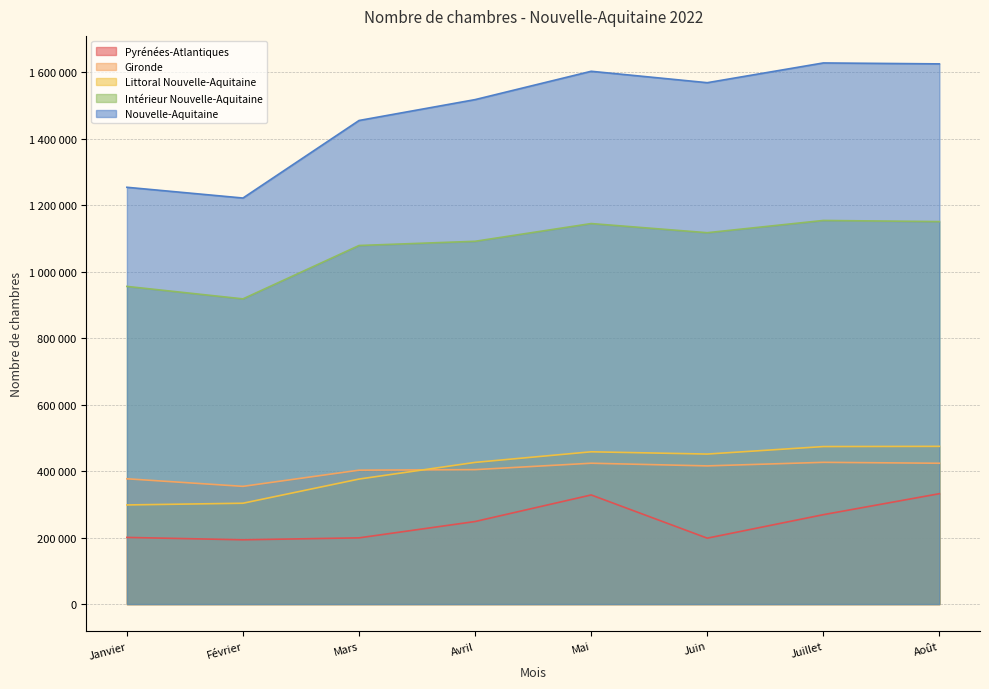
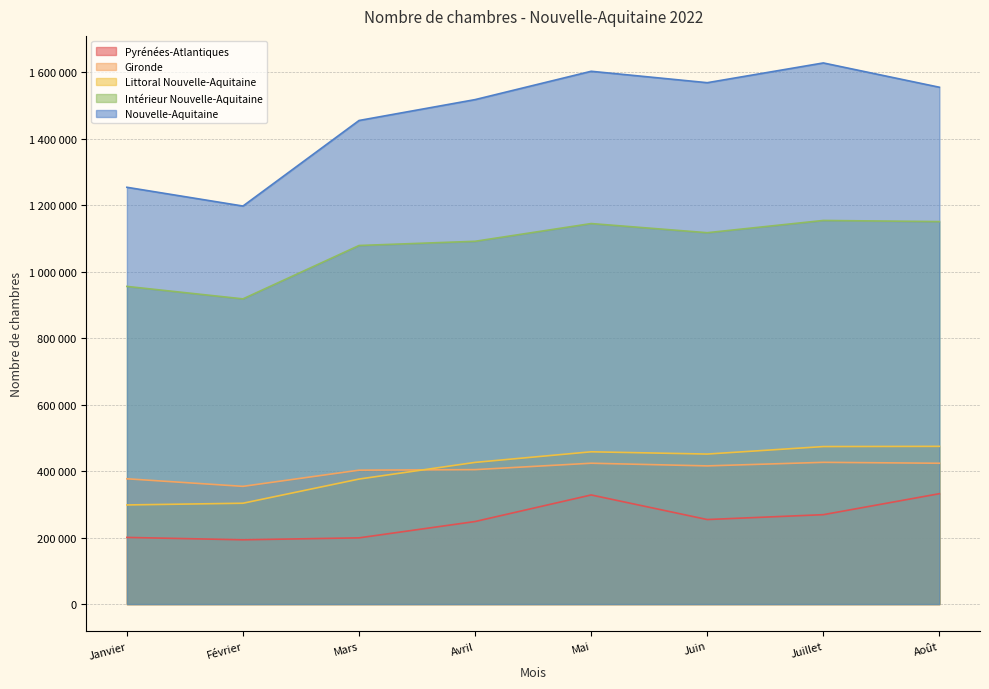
  {
    "Pyrénées-Atlantiques": {
      "Janvier": 200000,
      "Février": 190000,
      "Mars": 200000,
      "Avril": 250000,
      "Mai": 330000,
-     "Juin": 200000,
+     "Juin": 250000,
      "Juillet": 270000,
      "Août": 330000
    },
    "Intérieur Nouvelle-Aquitaine": {
      "Janvier": 960000,
      "Février": 920000,
      "Mars": 1080000,
      "Avril": 1090000,
      "Mai": 1140000,
      "Juin": 1120000,
      "Juillet": 1150000,
      "Août": 1150000
    },
    "Nouvelle-Aquitaine": {
      "Janvier": 1250000,
-     "Février": 1220000,
+     "Février": 1200000,
      "Mars": 1450000,
      "Avril": 1520000,
      "Mai": 1600000,
      "Juin": 1570000,
      "Juillet": 1630000,
-     "Août": 1620000
+     "Août": 1550000
    }
  }
